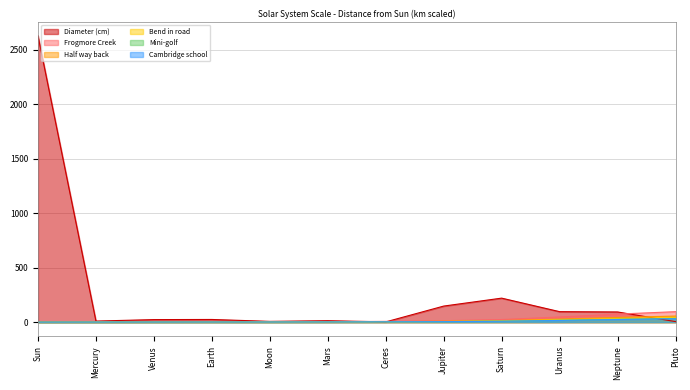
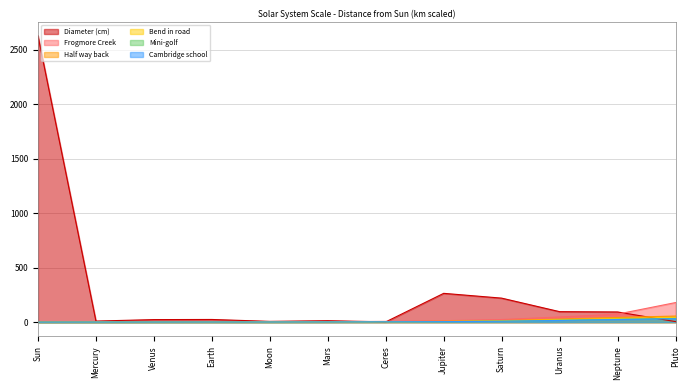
  {
    "Diameter (cm)": {
      "Sun": 2630,
-     "Jupiter": 150,
+     "Jupiter": 260,
      "Saturn": 220,
      "Uranus": 100,
      "Pluto": 0
    },
    "Frogmore Creek": {
-     "Pluto": 100
+     "Pluto": 180
    }
  }
